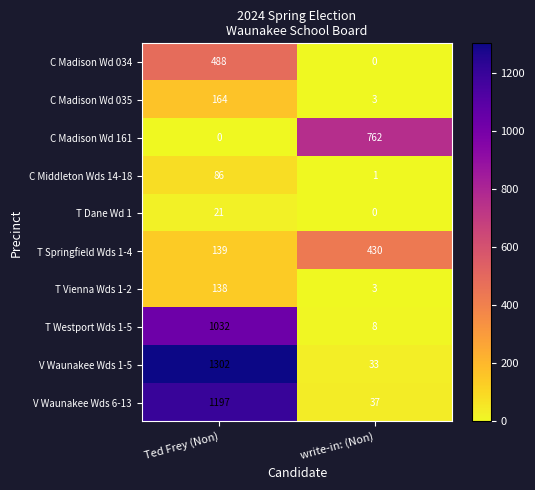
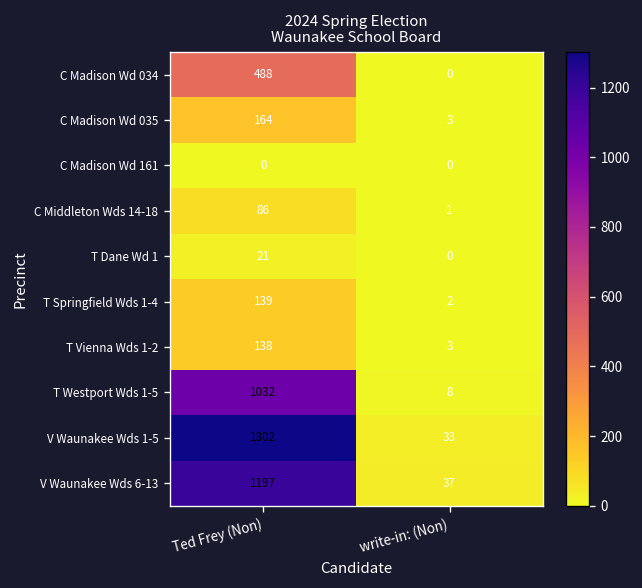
  {
    "C Madison Wd 034": {
      "Ted Frey (Non)": 488,
      "write-in: (Non)": 0
    },
    "C Madison Wd 035": {
      "Ted Frey (Non)": 164,
      "write-in: (Non)": 3
    },
    "C Madison Wd 161": {
      "Ted Frey (Non)": 0,
-     "write-in: (Non)": 762
+     "write-in: (Non)": 0
    },
    "C Middleton Wds 14-18": {
      "Ted Frey (Non)": 86,
      "write-in: (Non)": 1
    },
    "T Dane Wd 1": {
      "Ted Frey (Non)": 21,
      "write-in: (Non)": 0
    },
    "T Springfield Wds 1-4": {
      "Ted Frey (Non)": 139,
-     "write-in: (Non)": 430
+     "write-in: (Non)": 2
    },
    "T Vienna Wds 1-2": {
      "Ted Frey (Non)": 138,
      "write-in: (Non)": 3
    },
    "T Westport Wds 1-5": {
      "Ted Frey (Non)": 1032,
      "write-in: (Non)": 8
    },
    "V Waunakee Wds 1-5": {
      "Ted Frey (Non)": 1302,
      "write-in: (Non)": 33
    },
    "V Waunakee Wds 6-13": {
      "Ted Frey (Non)": 1197,
      "write-in: (Non)": 37
    }
  }
